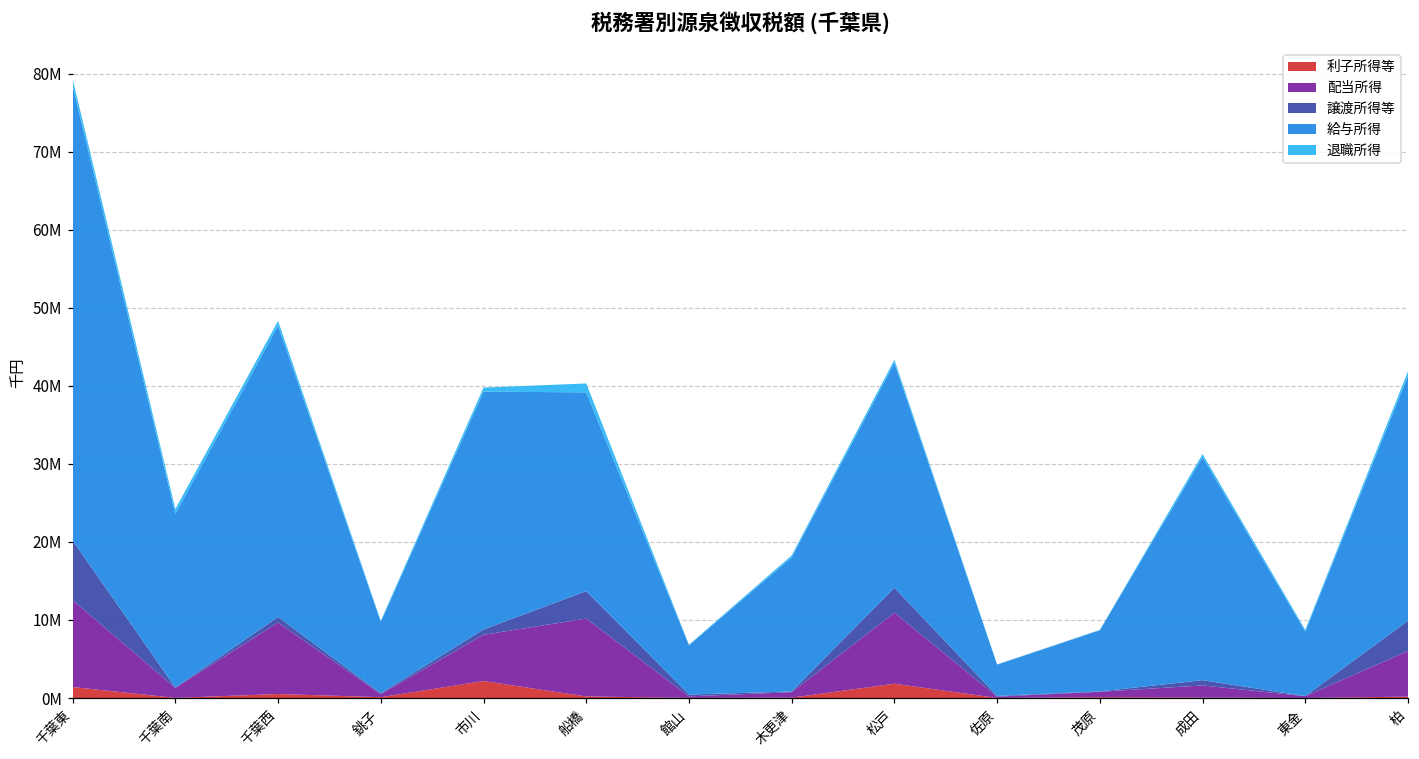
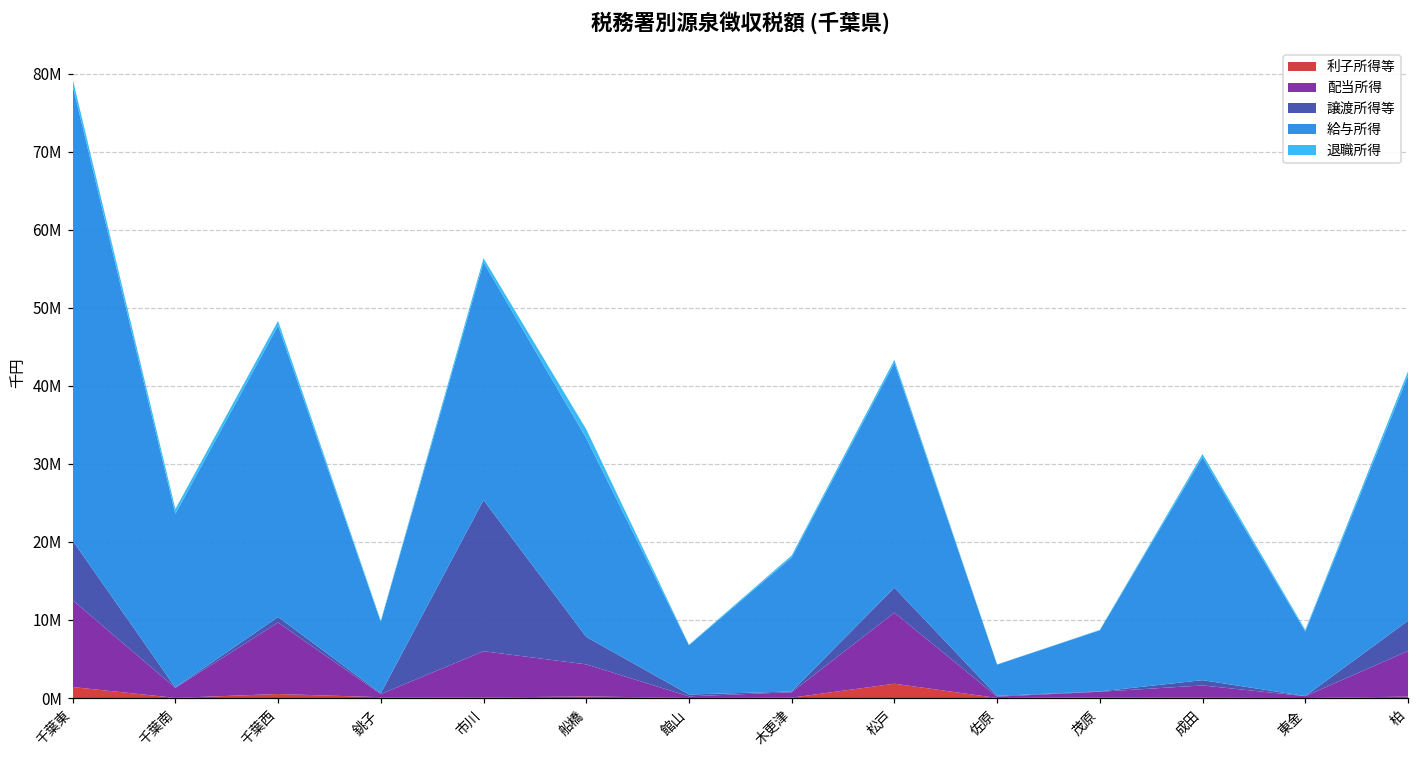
  {
    "利子所得等": {
      "千葉東": 1000000,
      "千葉西": 1000000,
-     "市川": 2000000,
+     "市川": 0,
      "松戸": 2000000
    },
    "配当所得": {
      "千葉東": 11000000,
      "千葉西": 9000000,
      "市川": 6000000,
-     "船橋": 10000000,
+     "船橋": 4000000,
      "松戸": 9000000,
      "成田": 2000000,
      "柏": 6000000
    },
    "譲渡所得等": {
      "千葉東": 8000000,
      "千葉西": 1000000,
-     "市川": 1000000,
+     "市川": 19000000,
      "船橋": 4000000,
      "松戸": 3000000,
      "成田": 1000000,
      "柏": 4000000
    }
  }
